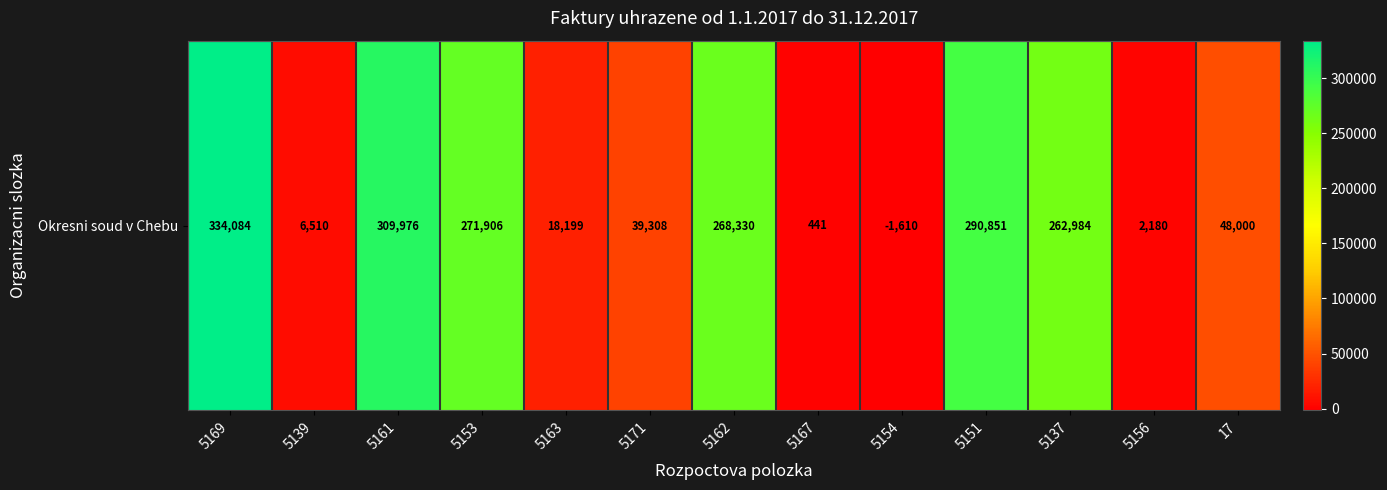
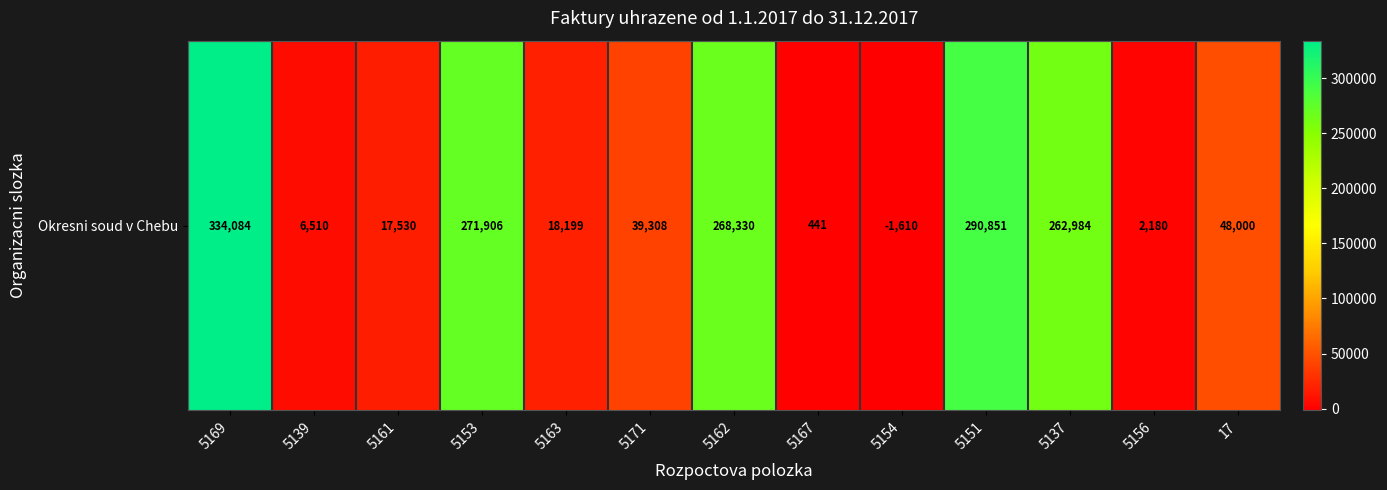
  {
    "Okresni soud v Chebu": {
      "5169": "334,084",
      "5139": "6,510",
-     "5161": "309,976",
+     "5161": "17,530",
      "5153": "271,906",
      "5163": "18,199",
      "5171": "39,308",
      "5162": "268,330",
      "5167": "441",
      "5154": "-1,610",
      "5151": "290,851",
      "5137": "262,984",
      "5156": "2,180",
      "17": "48,000"
    }
  }
